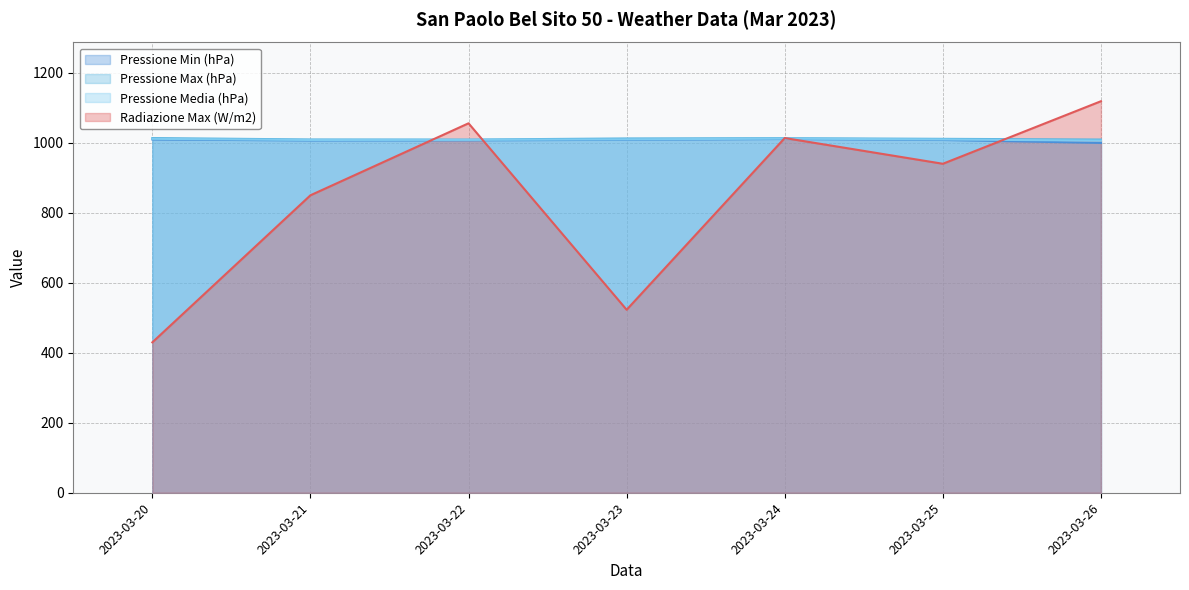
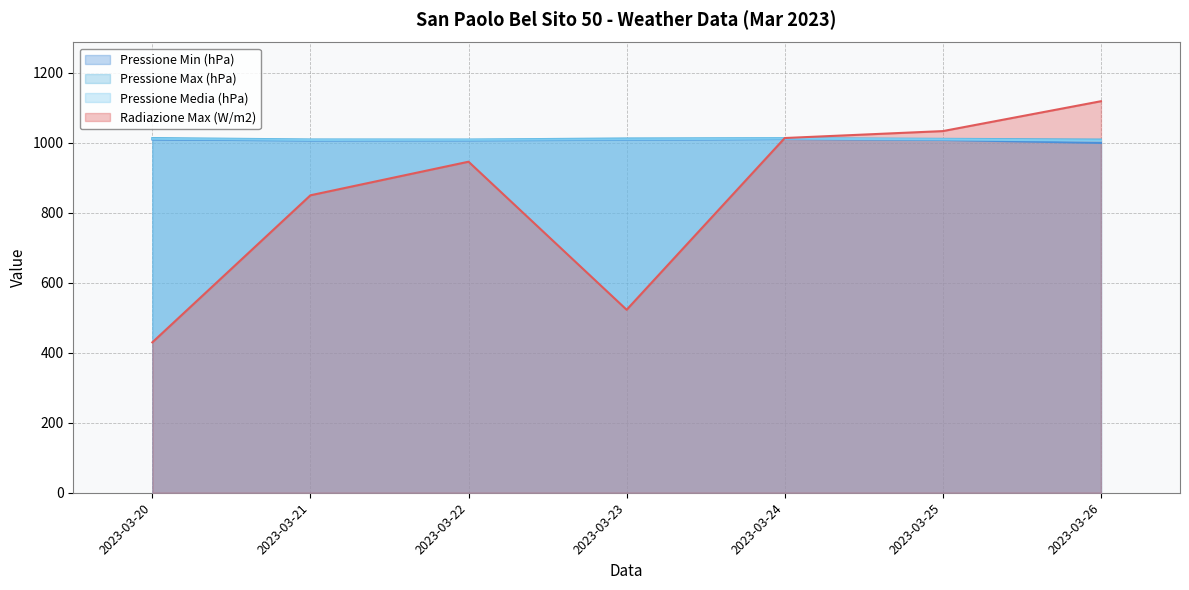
  {
    "Radiazione Max (W/m2)": {
      "2023-03-20": 430,
      "2023-03-21": 850,
-     "2023-03-22": 1060,
+     "2023-03-22": 950,
      "2023-03-23": 520,
-     "2023-03-25": 940,
+     "2023-03-25": 1030,
      "2023-03-26": 1120
    }
  }
